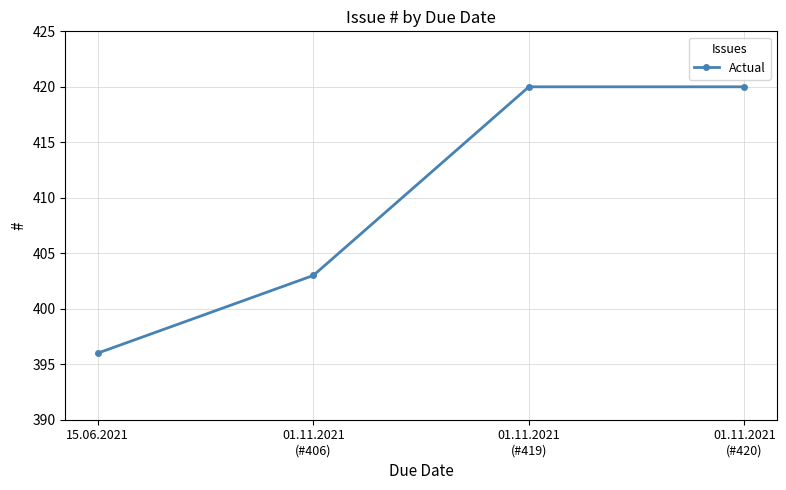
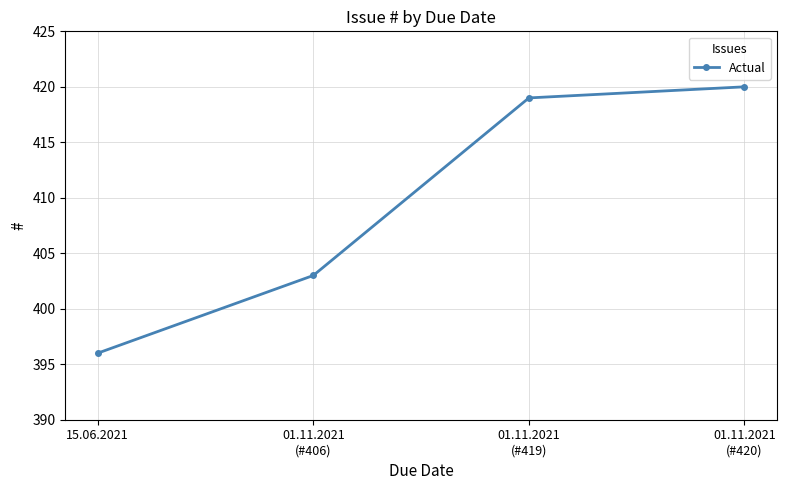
  {
    "15.06.2021": 396,
    "01.11.2021 (#406)": 403,
-   "01.11.2021 (#419)": 420,
+   "01.11.2021 (#419)": 419,
    "01.11.2021 (#420)": 420
  }
